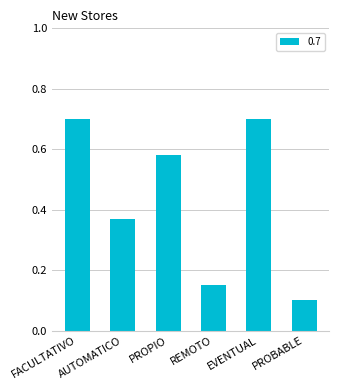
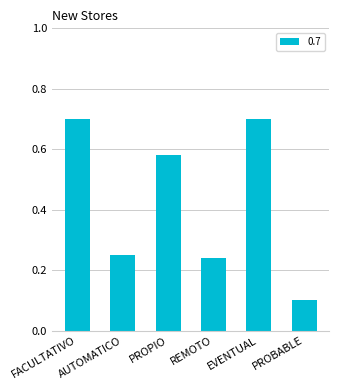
  {
    "FACULTATIVO": 0.70,
-   "AUTOMATICO": 0.37,
+   "AUTOMATICO": 0.25,
    "PROPIO": 0.58,
-   "REMOTO": 0.15,
+   "REMOTO": 0.24,
    "EVENTUAL": 0.70,
    "PROBABLE": 0.10
  }
